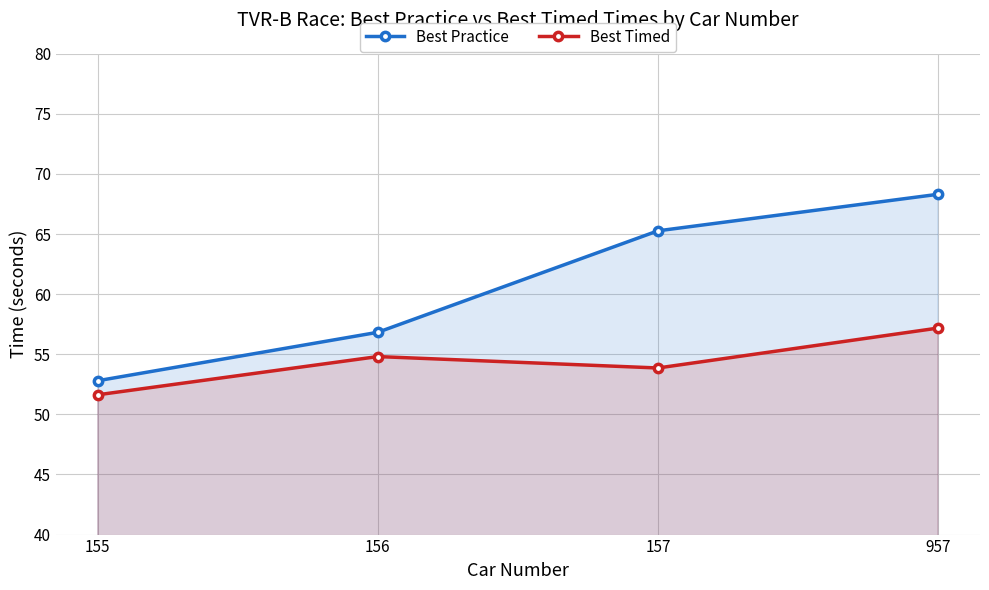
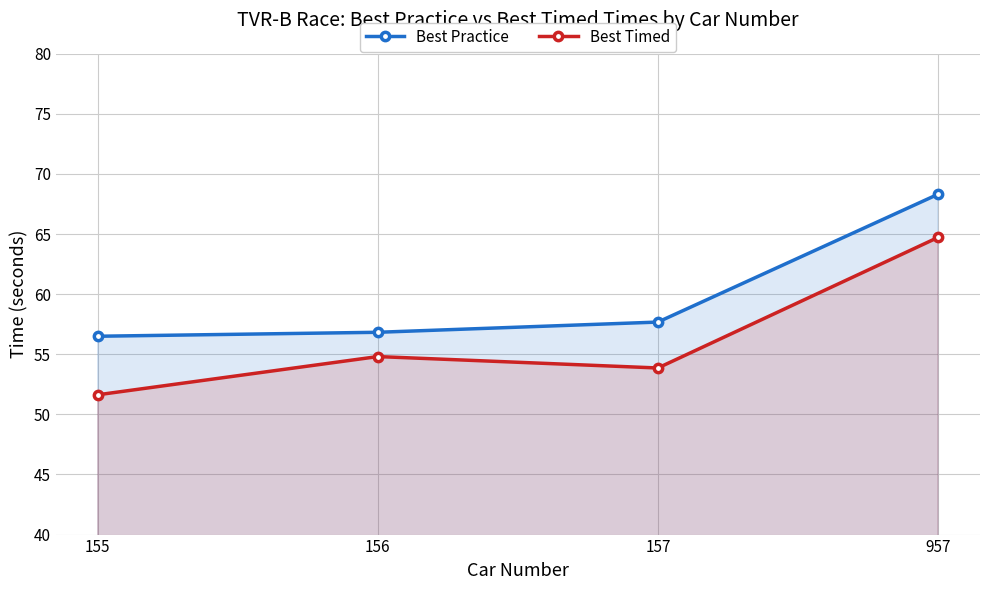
  {
    "Best Practice": {
-     "155": 52.8,
+     "155": 56.5,
      "156": 56.8,
-     "157": 65.3,
+     "157": 57.7,
      "957": 68.3
    },
    "Best Timed": {
      "155": 51.6,
      "156": 54.8,
      "157": 53.9,
-     "957": 57.2
+     "957": 64.7
    }
  }
